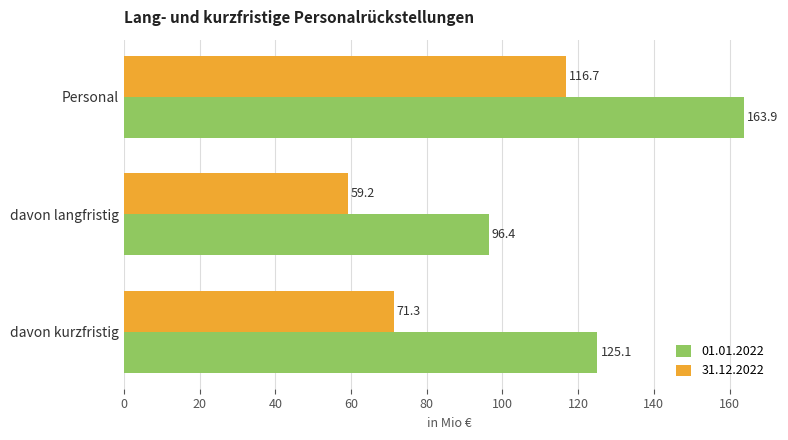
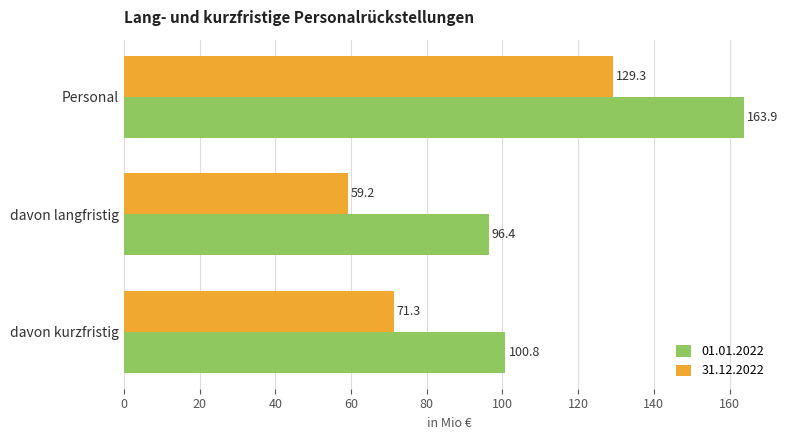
  {
    "01.01.2022": {
      "Personal": 163.9,
      "davon langfristig": 96.4,
-     "davon kurzfristig": 125.1
+     "davon kurzfristig": 100.8
    },
    "31.12.2022": {
-     "Personal": 116.7,
+     "Personal": 129.3,
      "davon langfristig": 59.2,
      "davon kurzfristig": 71.3
    }
  }
